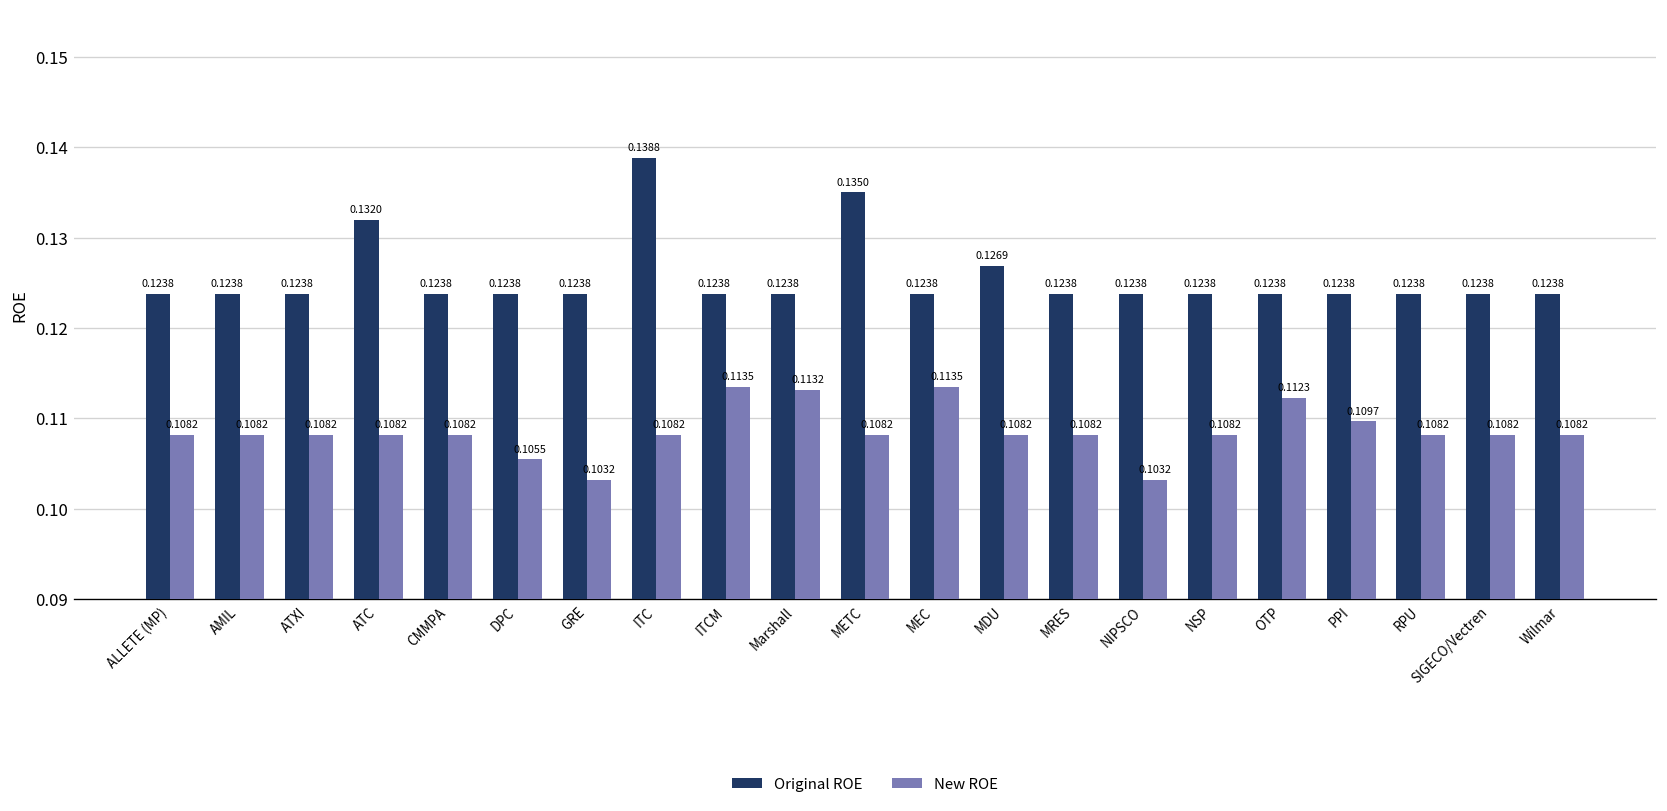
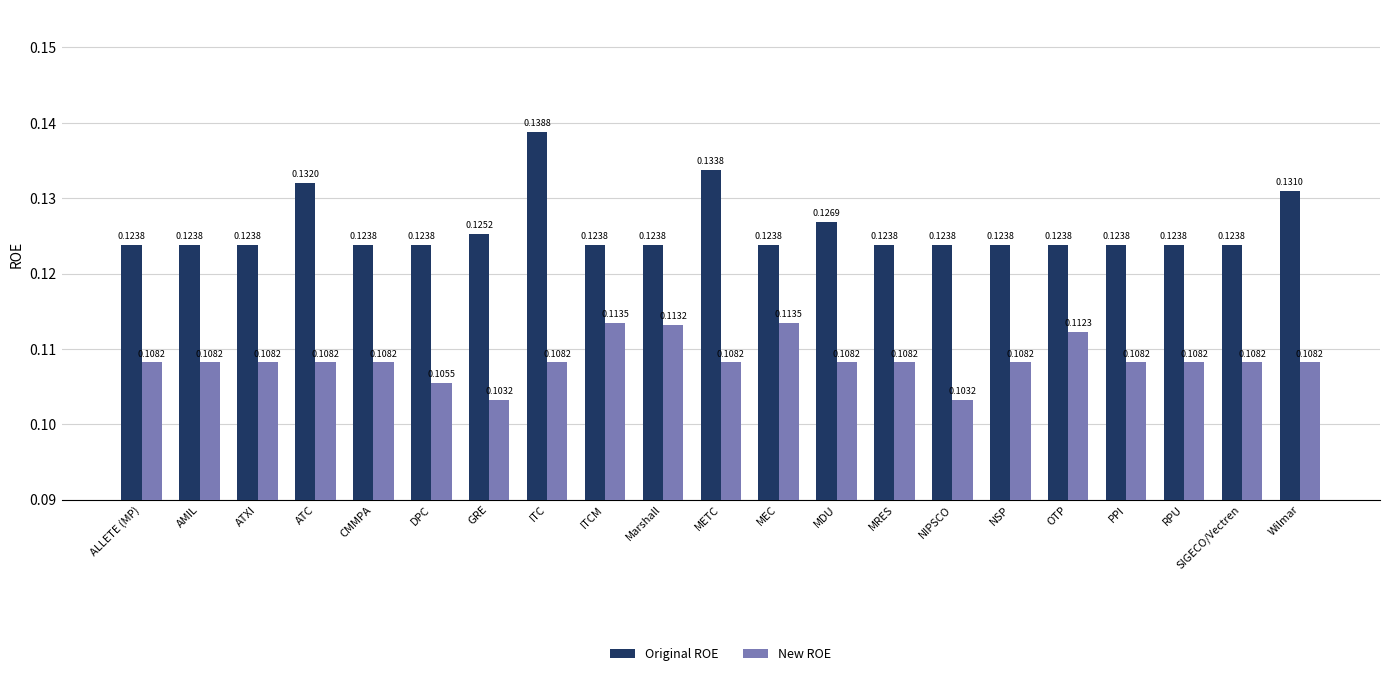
  {
    "Original ROE": {
      "ALLETE (MP)": 0.1238,
      "AMIL": 0.1238,
      "ATXI": 0.1238,
      "ATC": 0.1320,
      "CMMPA": 0.1238,
      "DPC": 0.1238,
-     "GRE": 0.1238,
+     "GRE": 0.1252,
      "ITC": 0.1388,
      "ITCM": 0.1238,
      "Marshall": 0.1238,
-     "METC": 0.1350,
+     "METC": 0.1338,
      "MEC": 0.1238,
      "MDU": 0.1269,
      "MRES": 0.1238,
      "NIPSCO": 0.1238,
      "NSP": 0.1238,
      "OTP": 0.1238,
      "PPI": 0.1238,
      "RPU": 0.1238,
      "SIGECO/Vectren": 0.1238,
-     "Wilmar": 0.1238
+     "Wilmar": 0.1310
    },
    "New ROE": {
      "ALLETE (MP)": 0.1082,
      "AMIL": 0.1082,
      "ATXI": 0.1082,
      "ATC": 0.1082,
      "CMMPA": 0.1082,
      "DPC": 0.1055,
      "GRE": 0.1032,
      "ITC": 0.1082,
      "ITCM": 0.1135,
      "Marshall": 0.1132,
      "METC": 0.1082,
      "MEC": 0.1135,
      "MDU": 0.1082,
      "MRES": 0.1082,
      "NIPSCO": 0.1032,
      "NSP": 0.1082,
      "OTP": 0.1123,
-     "PPI": 0.1097,
+     "PPI": 0.1082,
      "RPU": 0.1082,
      "SIGECO/Vectren": 0.1082,
      "Wilmar": 0.1082
    }
  }
